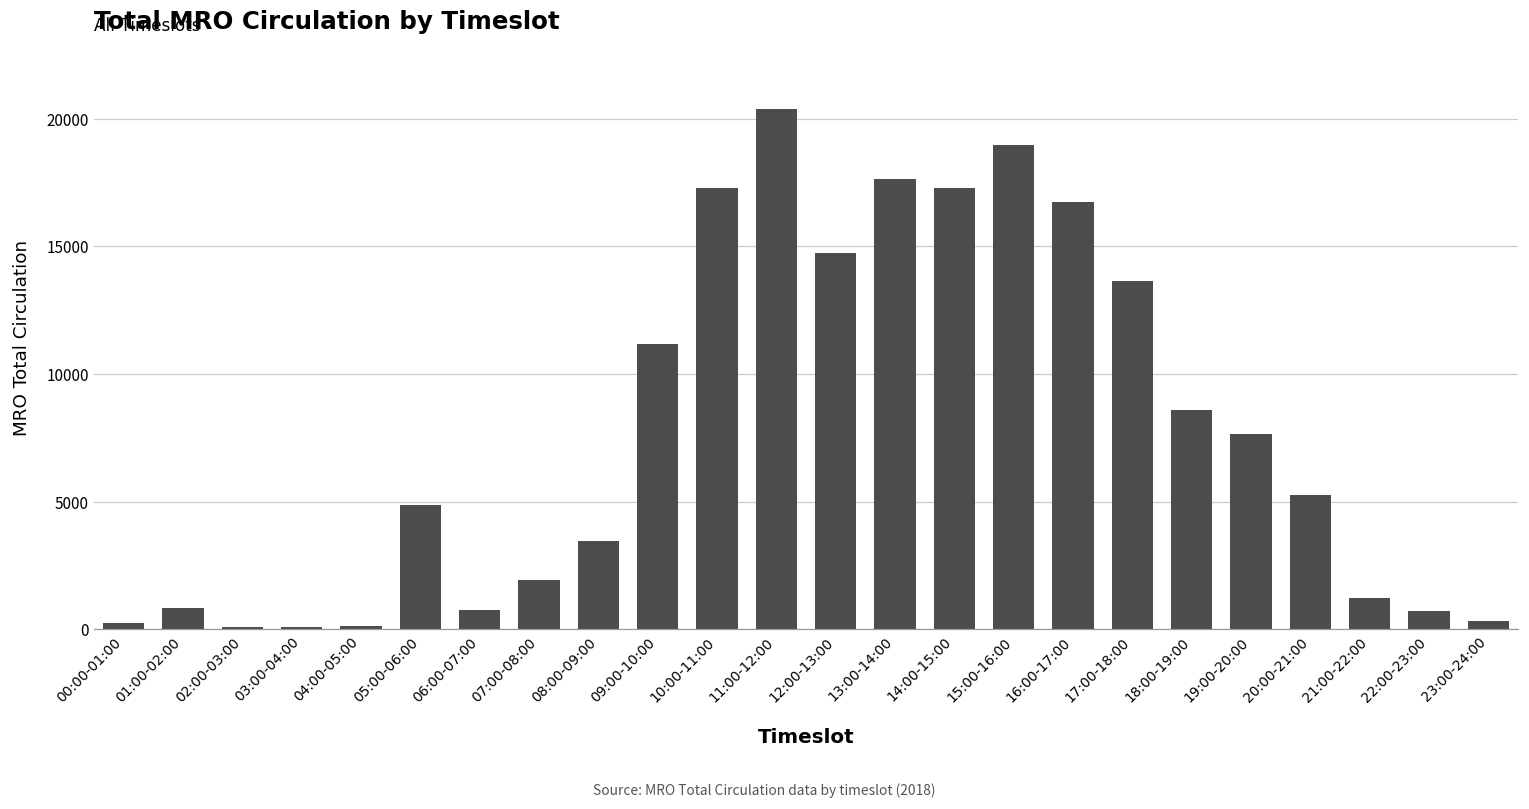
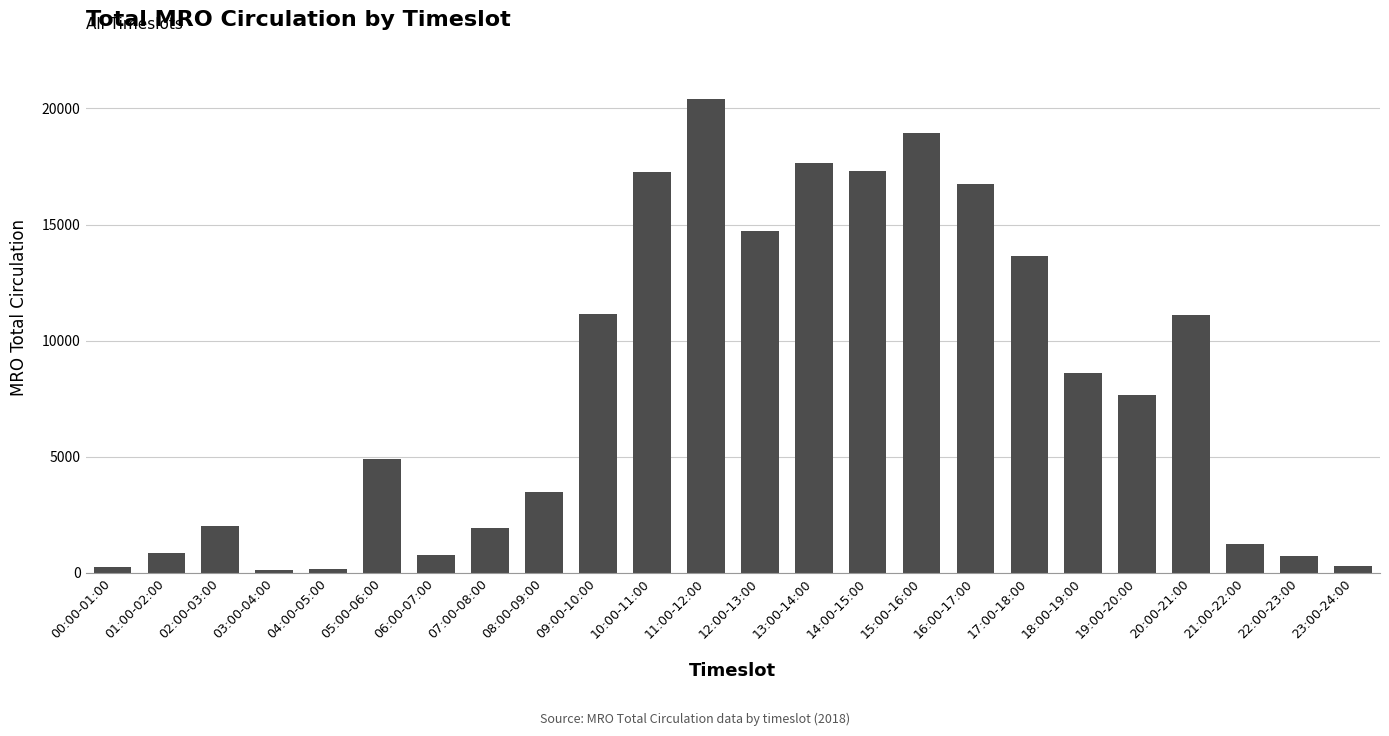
  {
    "00:00-01:00": 300,
    "01:00-02:00": 900,
-   "02:00-03:00": 100,
+   "02:00-03:00": 2000,
    "04:00-05:00": 100,
    "05:00-06:00": 4900,
    "06:00-07:00": 800,
    "07:00-08:00": 1900,
    "08:00-09:00": 3500,
    "09:00-10:00": 11200,
    "10:00-11:00": 17300,
    "11:00-12:00": 20400,
    "12:00-13:00": 14700,
    "13:00-14:00": 17700,
    "14:00-15:00": 17300,
    "15:00-16:00": 19000,
    "16:00-17:00": 16700,
    "17:00-18:00": 13600,
    "18:00-19:00": 8600,
    "19:00-20:00": 7700,
-   "20:00-21:00": 5200,
+   "20:00-21:00": 11100,
    "21:00-22:00": 1200,
    "22:00-23:00": 700,
    "23:00-24:00": 300
  }
